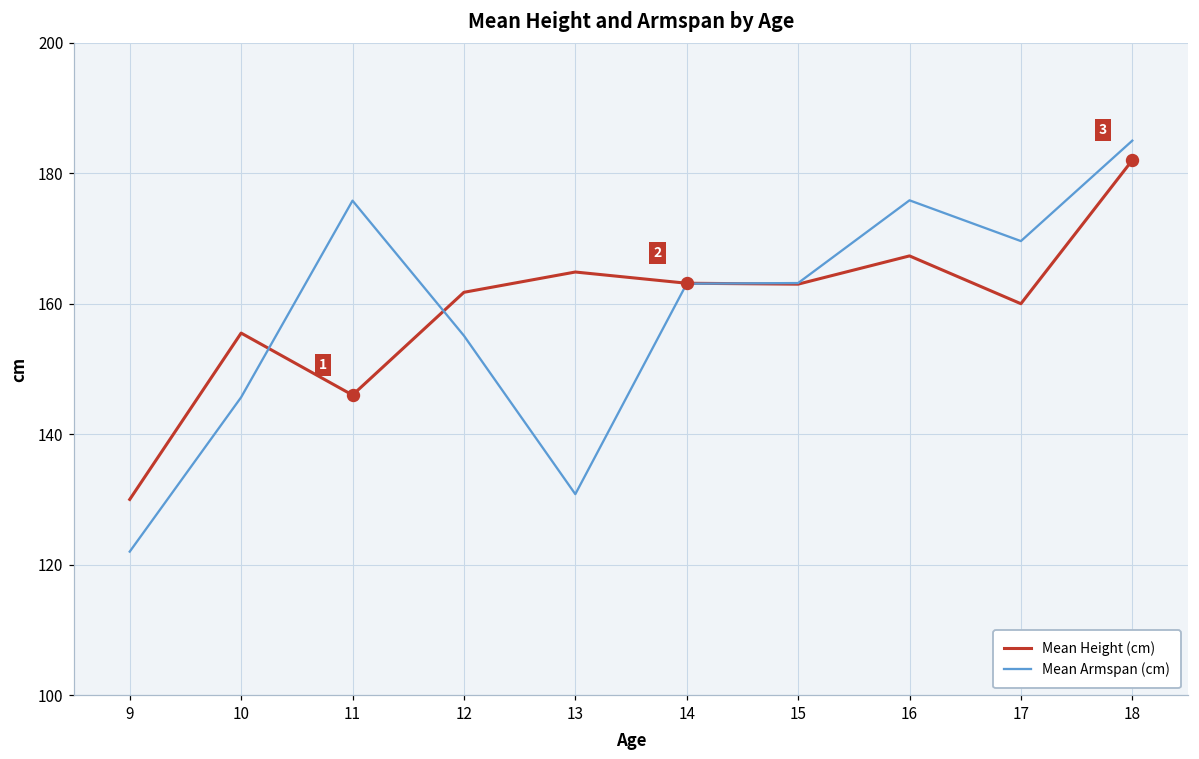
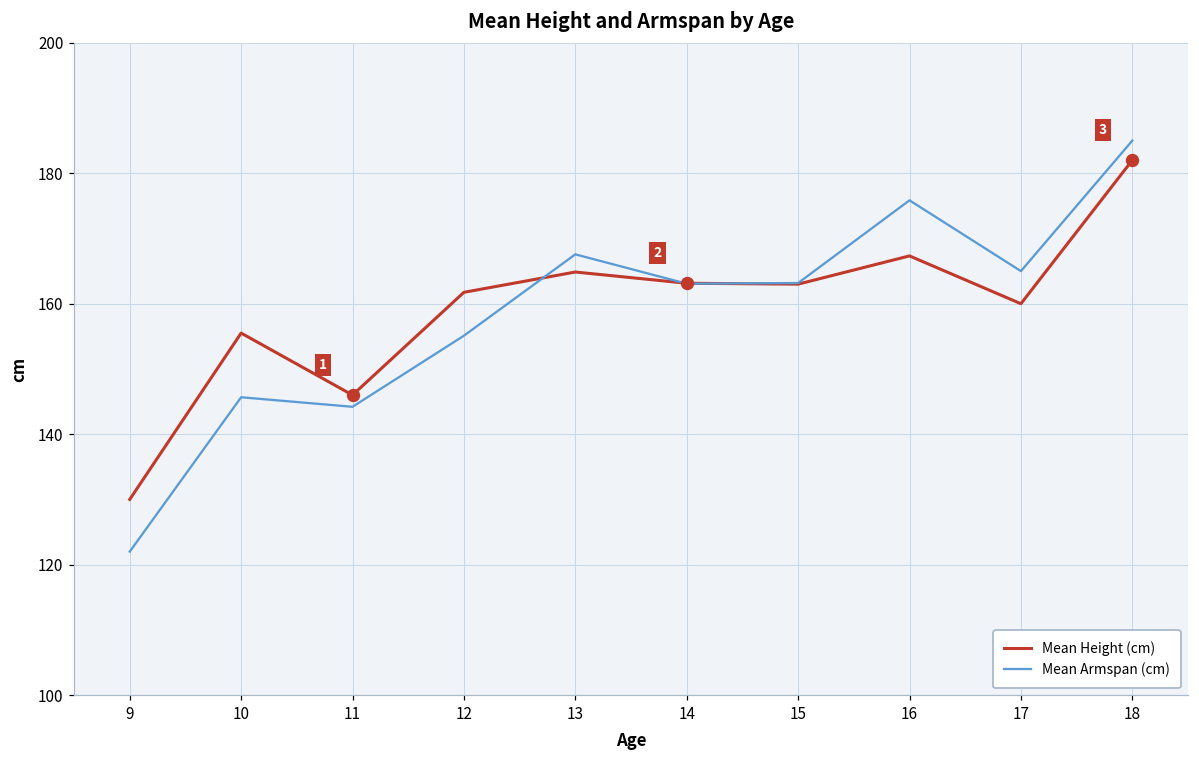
  {
    "Mean Armspan (cm)": {
      "9": 122,
      "10": 146,
-     "11": 176,
+     "11": 144,
      "12": 155,
-     "13": 131,
+     "13": 168,
      "16": 176,
-     "17": 170
+     "17": 165
    }
  }
